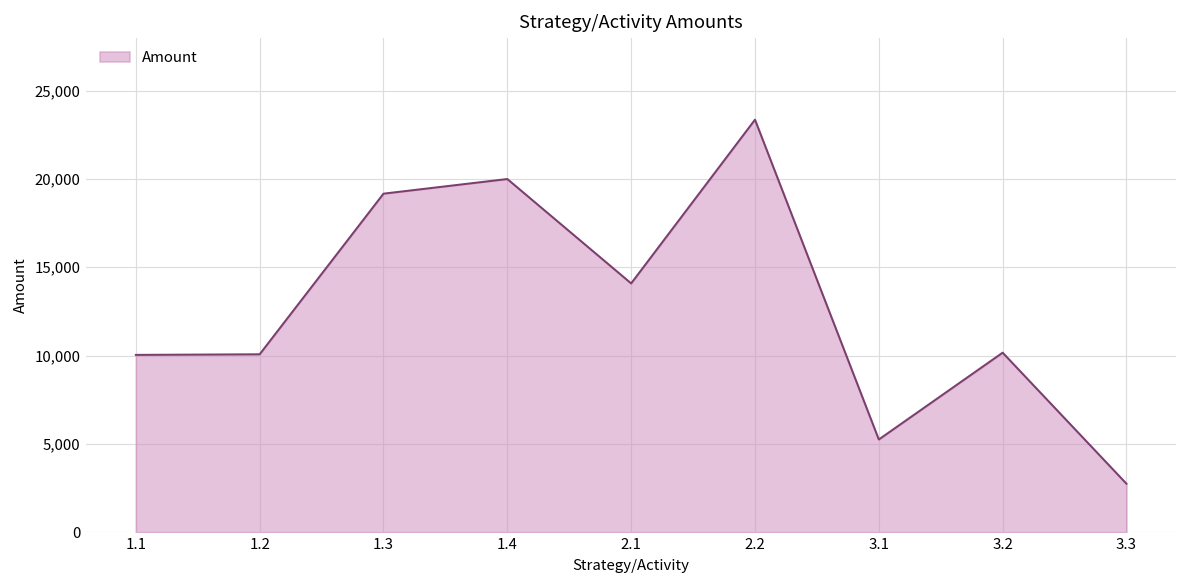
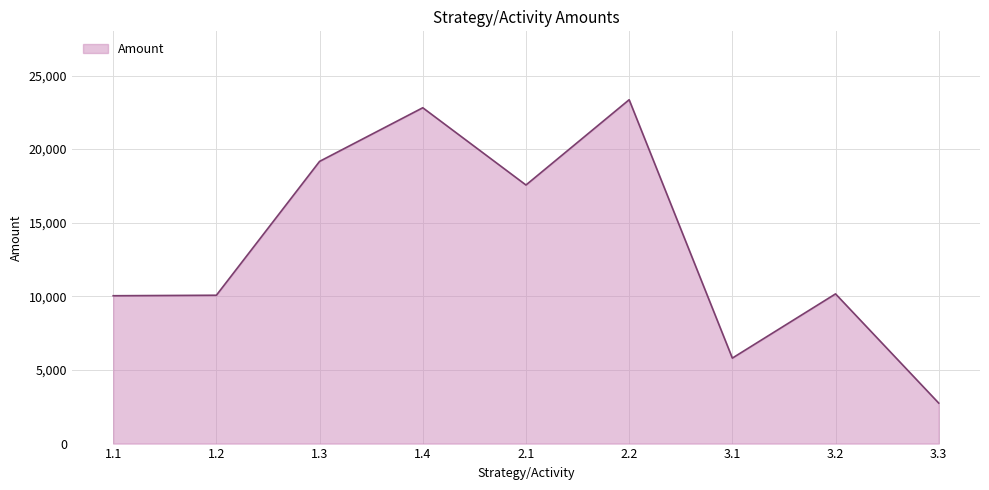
  {
    "1.1": "10,000",
    "1.2": "10,100",
    "1.3": "19,200",
-   "1.4": "20,000",
-   "2.1": "14,100",
+   "1.4": "22,800",
+   "2.1": "17,600",
    "2.2": "23,400",
-   "3.1": "5,300",
+   "3.1": "5,800",
    "3.2": "10,200",
    "3.3": "2,700"
  }
